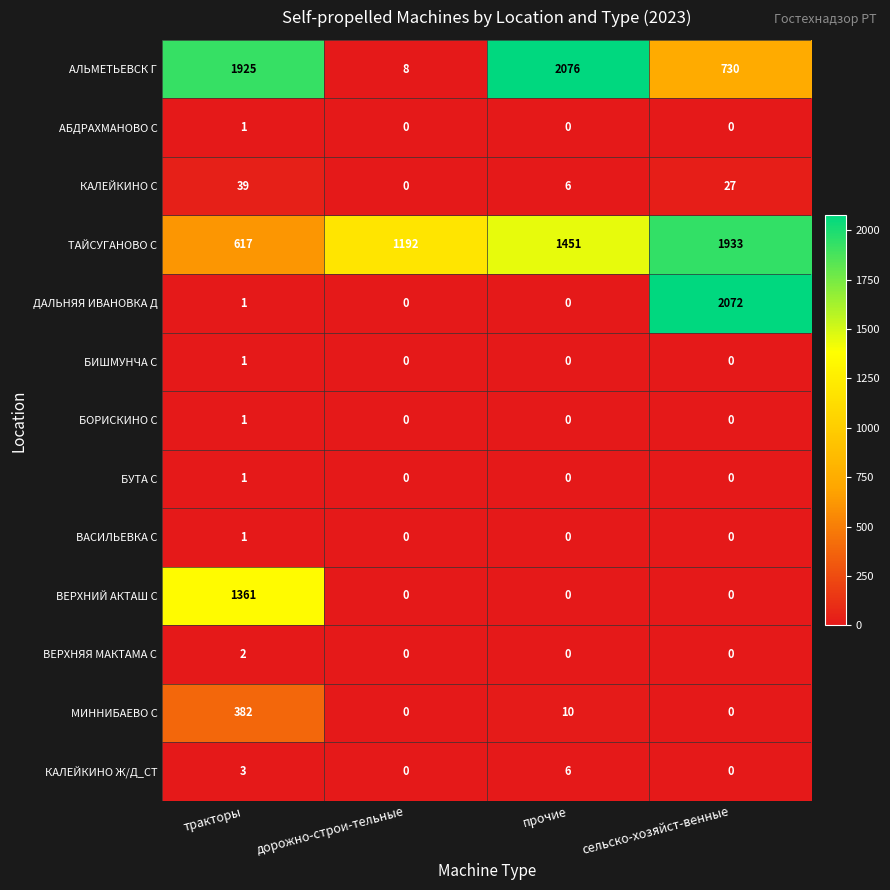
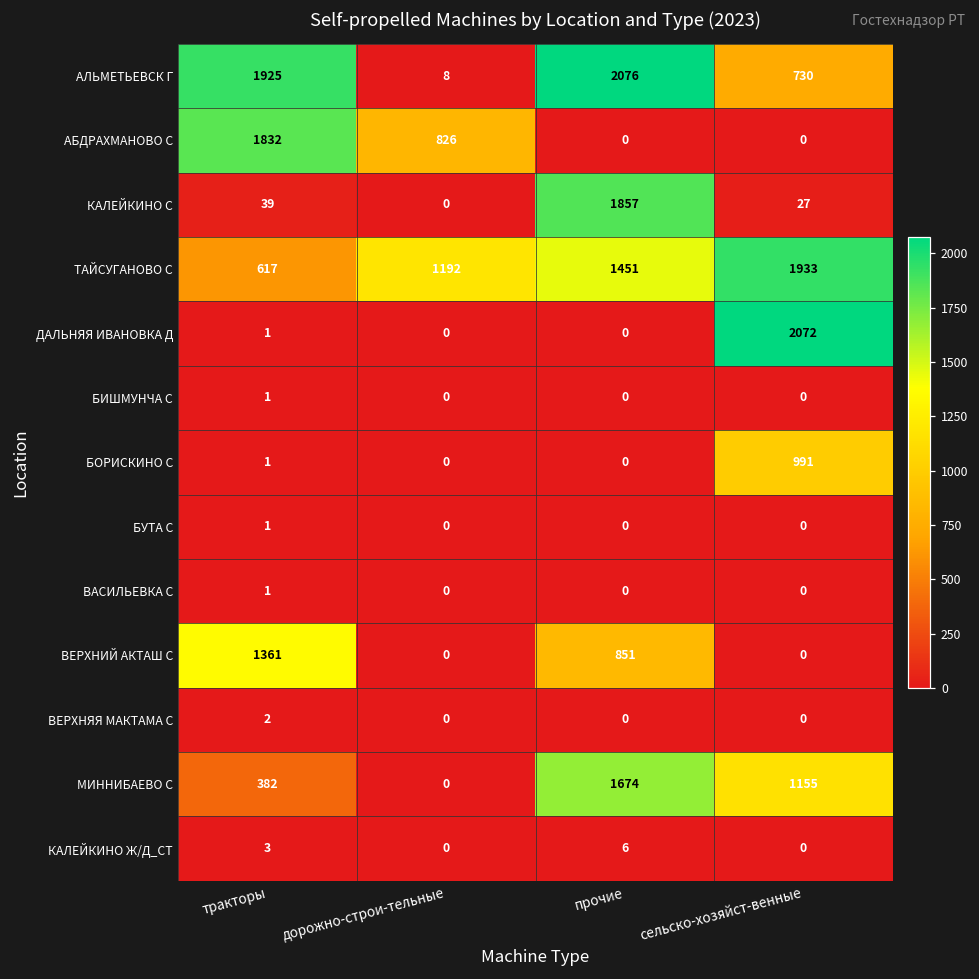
  {
    "АЛЬМЕТЬЕВСК Г": {
      "тракторы": 1925,
      "дорожно-строи-тельные": 8,
      "прочие": 2076,
      "сельско-хозяйст-венные": 730
    },
    "АБДРАХМАНОВО С": {
-     "тракторы": 1,
-     "дорожно-строи-тельные": 0,
+     "тракторы": 1832,
+     "дорожно-строи-тельные": 826,
      "прочие": 0,
      "сельско-хозяйст-венные": 0
    },
    "КАЛЕЙКИНО С": {
      "тракторы": 39,
      "дорожно-строи-тельные": 0,
-     "прочие": 6,
+     "прочие": 1857,
      "сельско-хозяйст-венные": 27
    },
    "ТАЙСУГАНОВО С": {
      "тракторы": 617,
      "дорожно-строи-тельные": 1192,
      "прочие": 1451,
      "сельско-хозяйст-венные": 1933
    },
    "ДАЛЬНЯЯ ИВАНОВКА Д": {
      "тракторы": 1,
      "дорожно-строи-тельные": 0,
      "прочие": 0,
      "сельско-хозяйст-венные": 2072
    },
    "БИШМУНЧА С": {
      "тракторы": 1,
      "дорожно-строи-тельные": 0,
      "прочие": 0,
      "сельско-хозяйст-венные": 0
    },
    "БОРИСКИНО С": {
      "тракторы": 1,
      "дорожно-строи-тельные": 0,
      "прочие": 0,
-     "сельско-хозяйст-венные": 0
+     "сельско-хозяйст-венные": 991
    },
    "БУТА С": {
      "тракторы": 1,
      "дорожно-строи-тельные": 0,
      "прочие": 0,
      "сельско-хозяйст-венные": 0
    },
    "ВАСИЛЬЕВКА С": {
      "тракторы": 1,
      "дорожно-строи-тельные": 0,
      "прочие": 0,
      "сельско-хозяйст-венные": 0
    },
    "ВЕРХНИЙ АКТАШ С": {
      "тракторы": 1361,
      "дорожно-строи-тельные": 0,
-     "прочие": 0,
+     "прочие": 851,
      "сельско-хозяйст-венные": 0
    },
    "ВЕРХНЯЯ МАКТАМА С": {
      "тракторы": 2,
      "дорожно-строи-тельные": 0,
      "прочие": 0,
      "сельско-хозяйст-венные": 0
    },
    "МИННИБАЕВО С": {
      "тракторы": 382,
      "дорожно-строи-тельные": 0,
-     "прочие": 10,
-     "сельско-хозяйст-венные": 0
+     "прочие": 1674,
+     "сельско-хозяйст-венные": 1155
    },
    "КАЛЕЙКИНО Ж/Д_СТ": {
      "тракторы": 3,
      "дорожно-строи-тельные": 0,
      "прочие": 6,
      "сельско-хозяйст-венные": 0
    }
  }
